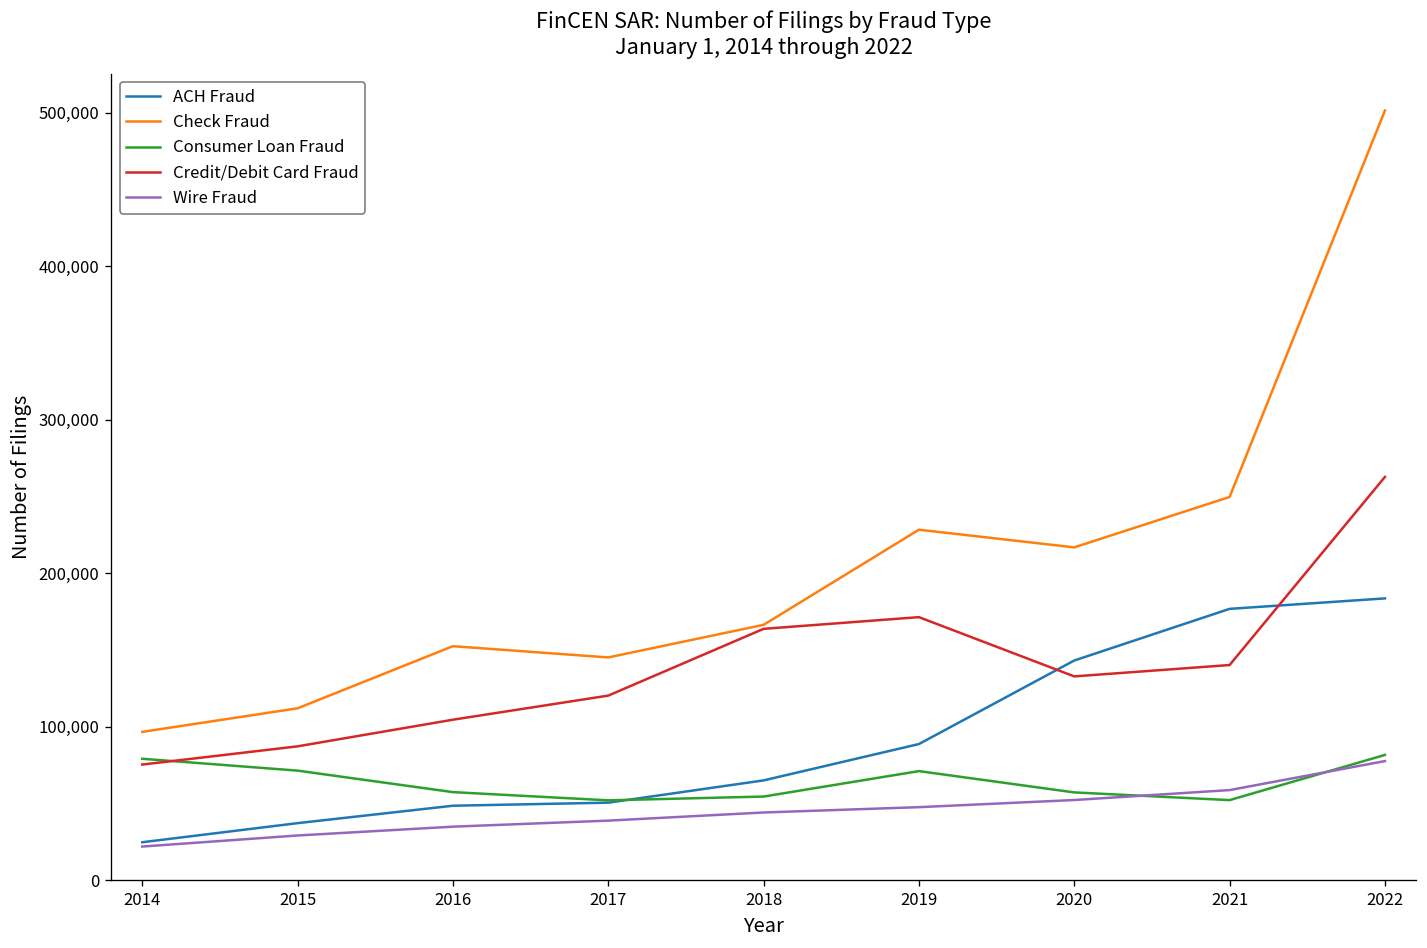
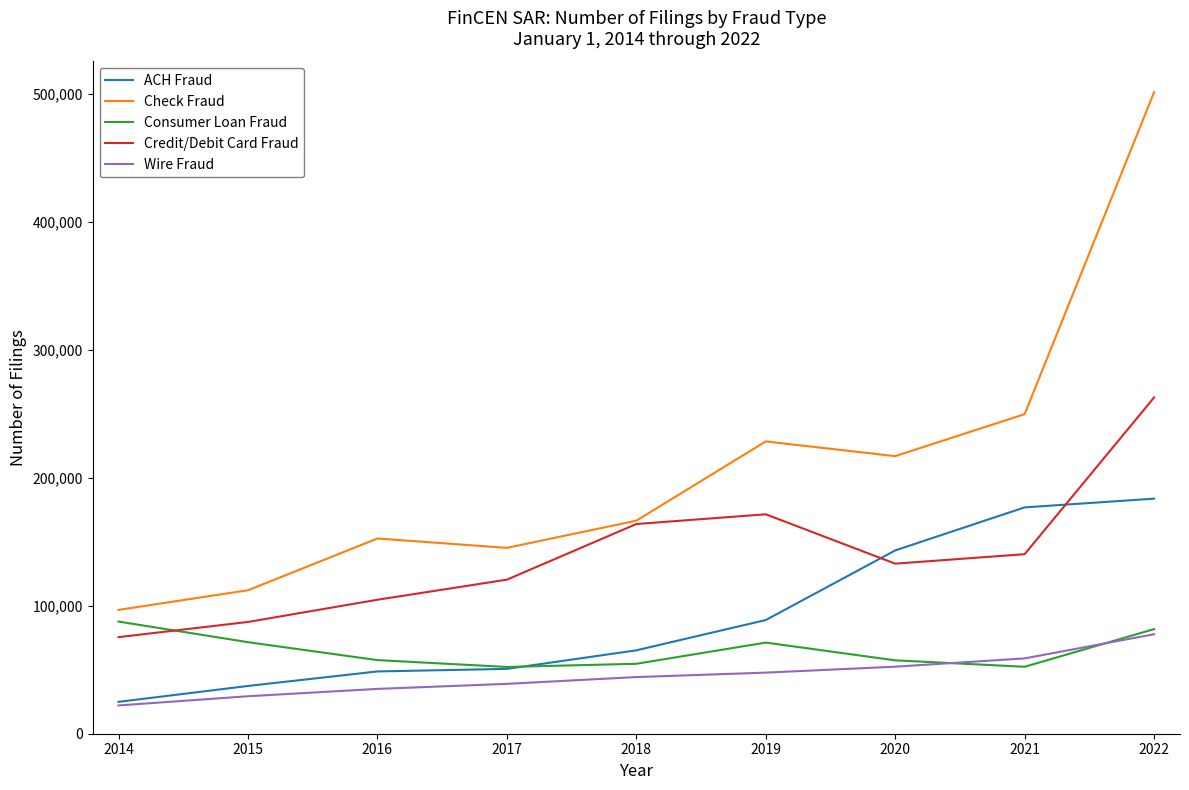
  {
    "ACH Fraud": {
      "2014": "25,000",
      "2015": "37,000",
      "2016": "49,000",
      "2018": "65,000",
      "2019": "89,000",
      "2020": "143,000",
      "2021": "177,000",
      "2022": "184,000"
    },
    "Check Fraud": {
      "2014": "97,000",
      "2015": "112,000",
      "2016": "153,000",
      "2017": "145,000",
      "2018": "167,000",
      "2019": "228,000",
      "2020": "217,000",
      "2021": "250,000",
      "2022": "501,000"
    },
    "Consumer Loan Fraud": {
-     "2014": "79,000",
+     "2014": "88,000",
      "2015": "72,000",
      "2016": "58,000",
      "2018": "55,000",
      "2019": "71,000",
      "2020": "57,000",
      "2021": "52,000",
      "2022": "82,000"
    },
    "Credit/Debit Card Fraud": {
      "2014": "75,000",
      "2015": "87,000",
      "2016": "105,000",
      "2017": "120,000",
      "2018": "164,000",
      "2019": "172,000",
      "2020": "133,000",
      "2021": "140,000",
      "2022": "263,000"
    },
    "Wire Fraud": {
      "2014": "22,000",
      "2015": "29,000",
      "2016": "35,000",
      "2017": "39,000",
      "2018": "44,000",
      "2019": "48,000",
      "2020": "52,000",
      "2021": "59,000",
      "2022": "78,000"
    }
  }
